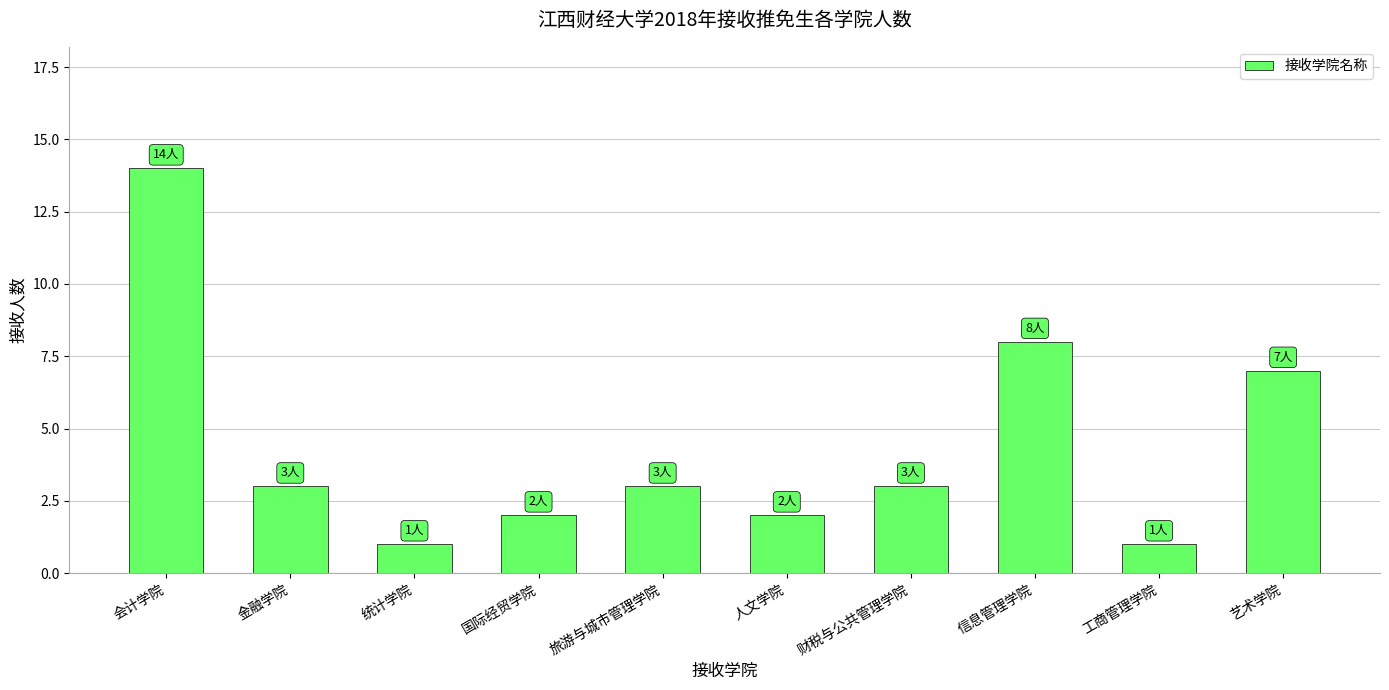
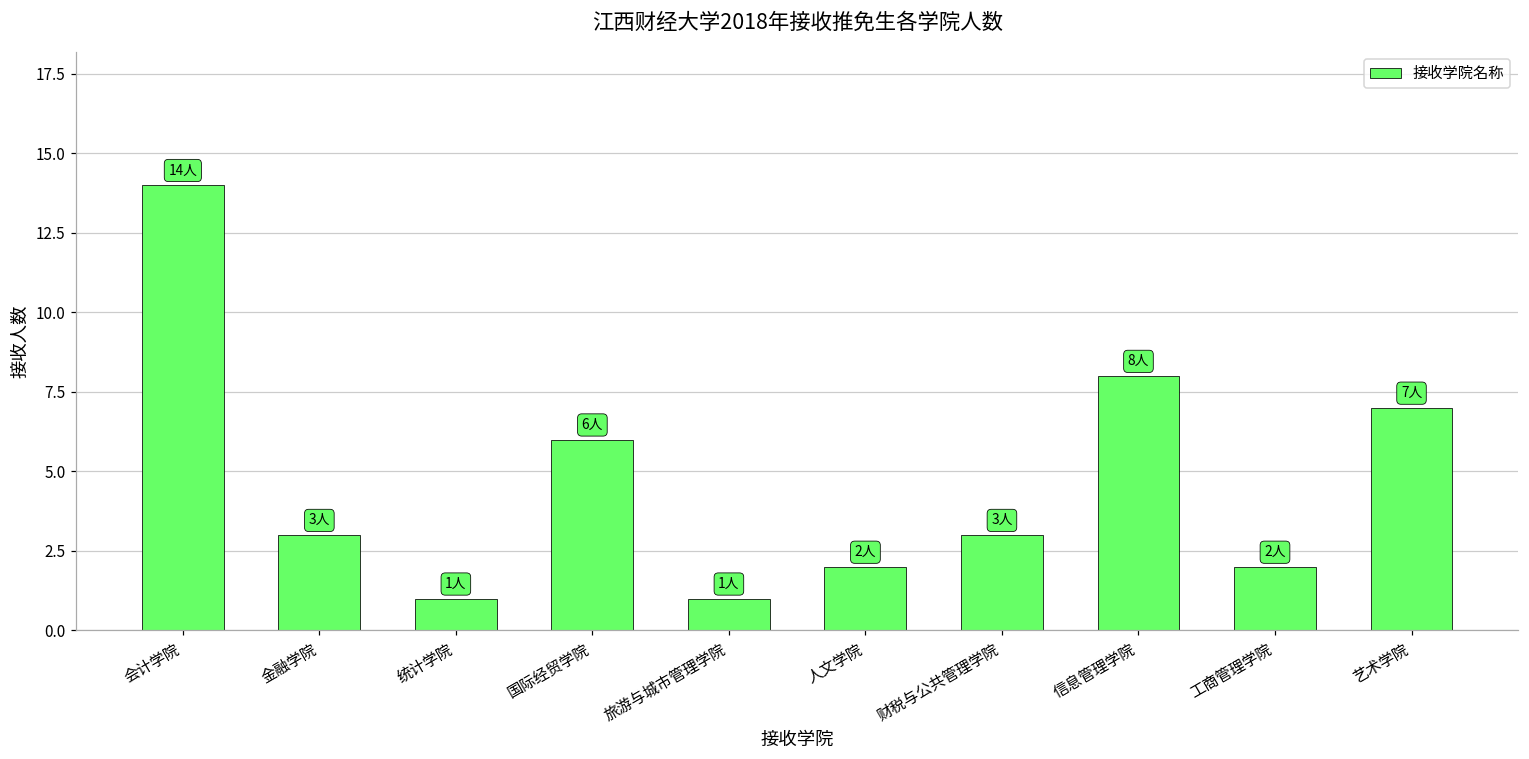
  {
-   "国际经贸学院": "2人",
-   "旅游与城市管理学院": "3人",
-   "工商管理学院": "1人"
+   "国际经贸学院": "6人",
+   "旅游与城市管理学院": "1人",
+   "工商管理学院": "2人"
  }
